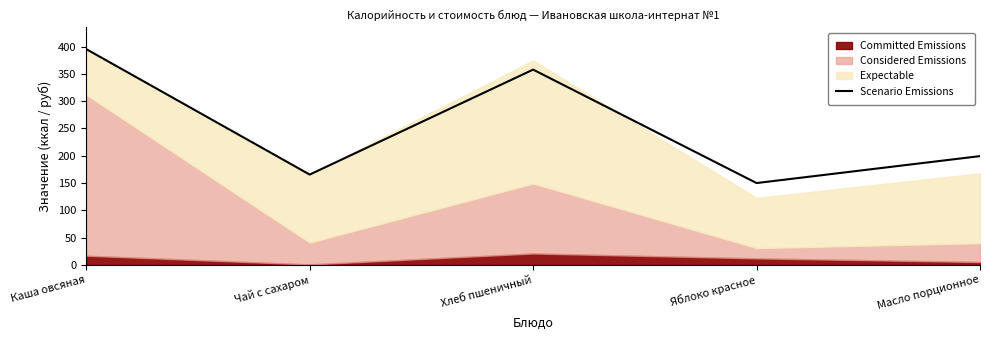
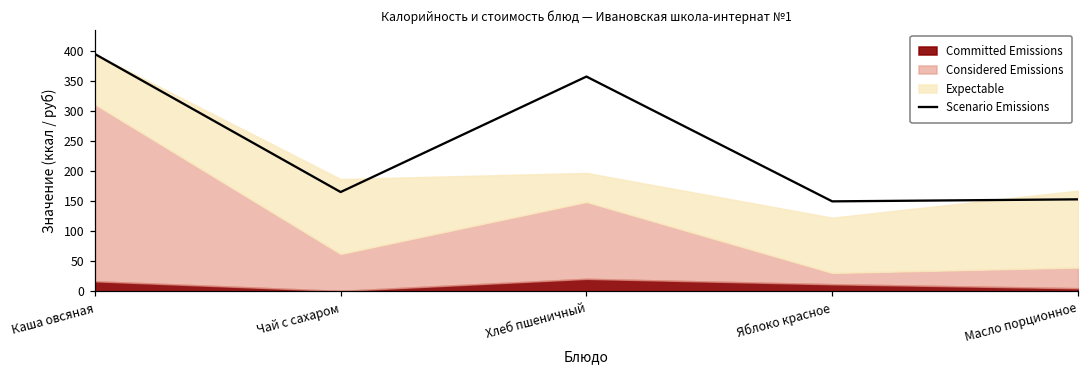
  {
    "Committed Emissions": {
      "Каша овсяная": 20,
      "Хлеб пшеничный": 20,
      "Яблоко красное": 10,
      "Масло порционное": 10
    },
    "Scenario Emissions": {
      "Хлеб пшеничный": 360,
      "Яблоко красное": 150,
-     "Масло порционное": 200
+     "Масло порционное": 150
    },
    "Considered Emissions": {
      "Каша овсяная": 290,
-     "Чай с сахаром": 40,
+     "Чай с сахаром": 60,
      "Хлеб пшеничный": 130,
      "Яблоко красное": 20,
      "Масло порционное": 30
    },
    "Expectable": {
-     "Хлеб пшеничный": 230,
+     "Хлеб пшеничный": 50,
      "Яблоко красное": 90,
      "Масло порционное": 130
    }
  }
